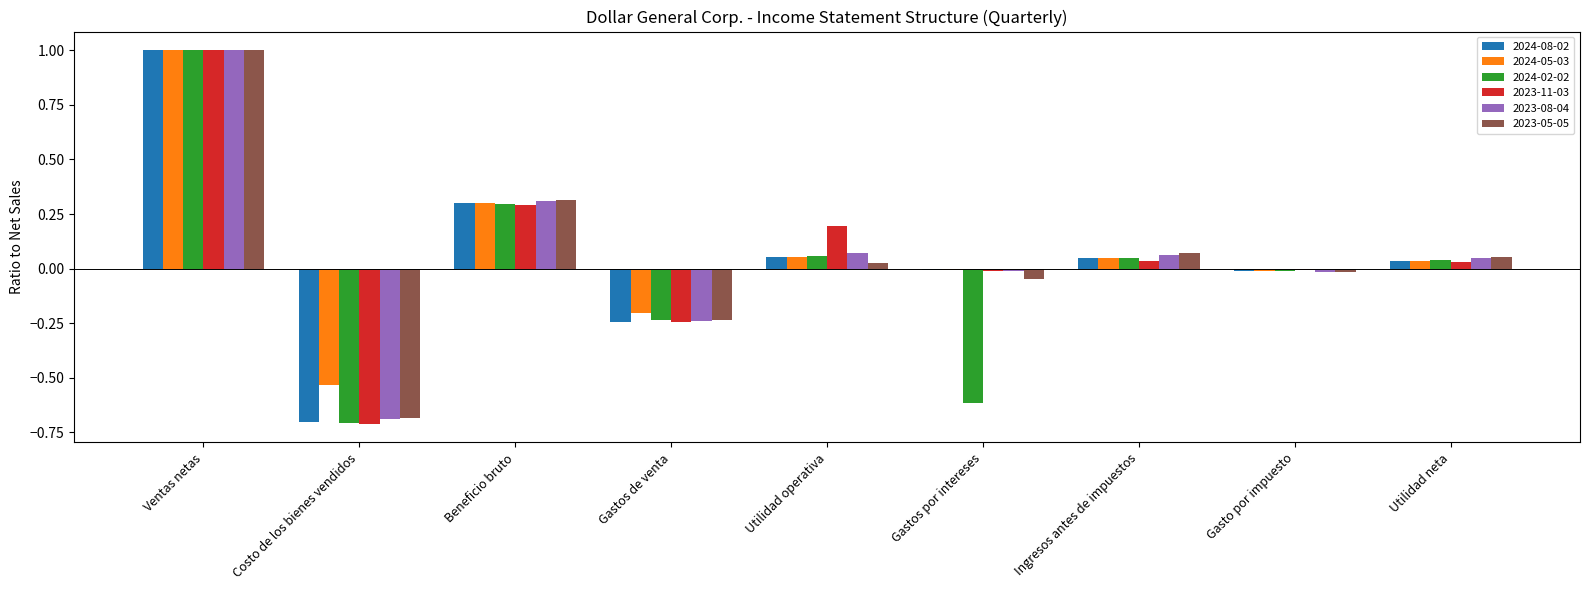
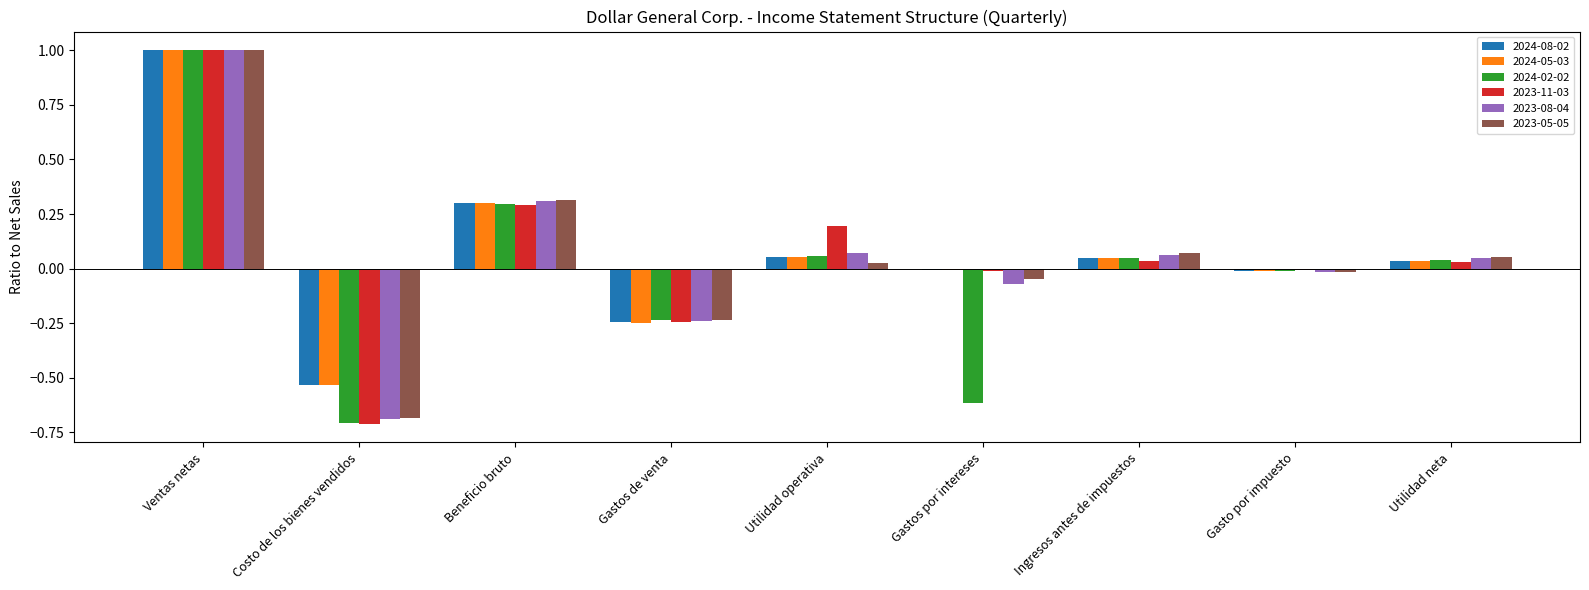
  {
    "2024-08-02": {
      "Ventas netas": 1.00,
-     "Costo de los bienes vendidos": -0.70,
+     "Costo de los bienes vendidos": -0.53,
      "Beneficio bruto": 0.30,
      "Gastos de venta": -0.25,
      "Utilidad operativa": 0.05,
      "Ingresos antes de impuestos": 0.05,
      "Utilidad neta": 0.04
    },
    "2024-05-03": {
      "Ventas netas": 1.00,
      "Costo de los bienes vendidos": -0.53,
      "Beneficio bruto": 0.30,
-     "Gastos de venta": -0.20,
+     "Gastos de venta": -0.25,
      "Utilidad operativa": 0.06,
      "Ingresos antes de impuestos": 0.05,
      "Utilidad neta": 0.04
    },
    "2024-02-02": {
      "Ventas netas": 1.00,
      "Costo de los bienes vendidos": -0.71,
      "Beneficio bruto": 0.29,
      "Gastos de venta": -0.24,
      "Utilidad operativa": 0.06,
      "Gastos por intereses": -0.61,
      "Ingresos antes de impuestos": 0.05,
      "Utilidad neta": 0.04
    },
    "2023-11-03": {
      "Ventas netas": 1.00,
      "Costo de los bienes vendidos": -0.71,
      "Beneficio bruto": 0.29,
      "Gastos de venta": -0.25,
      "Utilidad operativa": 0.19,
      "Ingresos antes de impuestos": 0.04,
      "Utilidad neta": 0.03
    },
    "2023-08-04": {
      "Ventas netas": 1.00,
      "Costo de los bienes vendidos": -0.69,
      "Beneficio bruto": 0.31,
      "Gastos de venta": -0.24,
      "Utilidad operativa": 0.07,
-     "Gastos por intereses": -0.01,
+     "Gastos por intereses": -0.07,
      "Ingresos antes de impuestos": 0.06,
      "Gasto por impuesto": -0.01,
      "Utilidad neta": 0.05
    },
    "2023-05-05": {
      "Ventas netas": 1.00,
      "Costo de los bienes vendidos": -0.68,
      "Beneficio bruto": 0.32,
      "Gastos de venta": -0.24,
      "Utilidad operativa": 0.02,
      "Gastos por intereses": -0.05,
      "Ingresos antes de impuestos": 0.07,
      "Gasto por impuesto": -0.02,
      "Utilidad neta": 0.06
    }
  }
